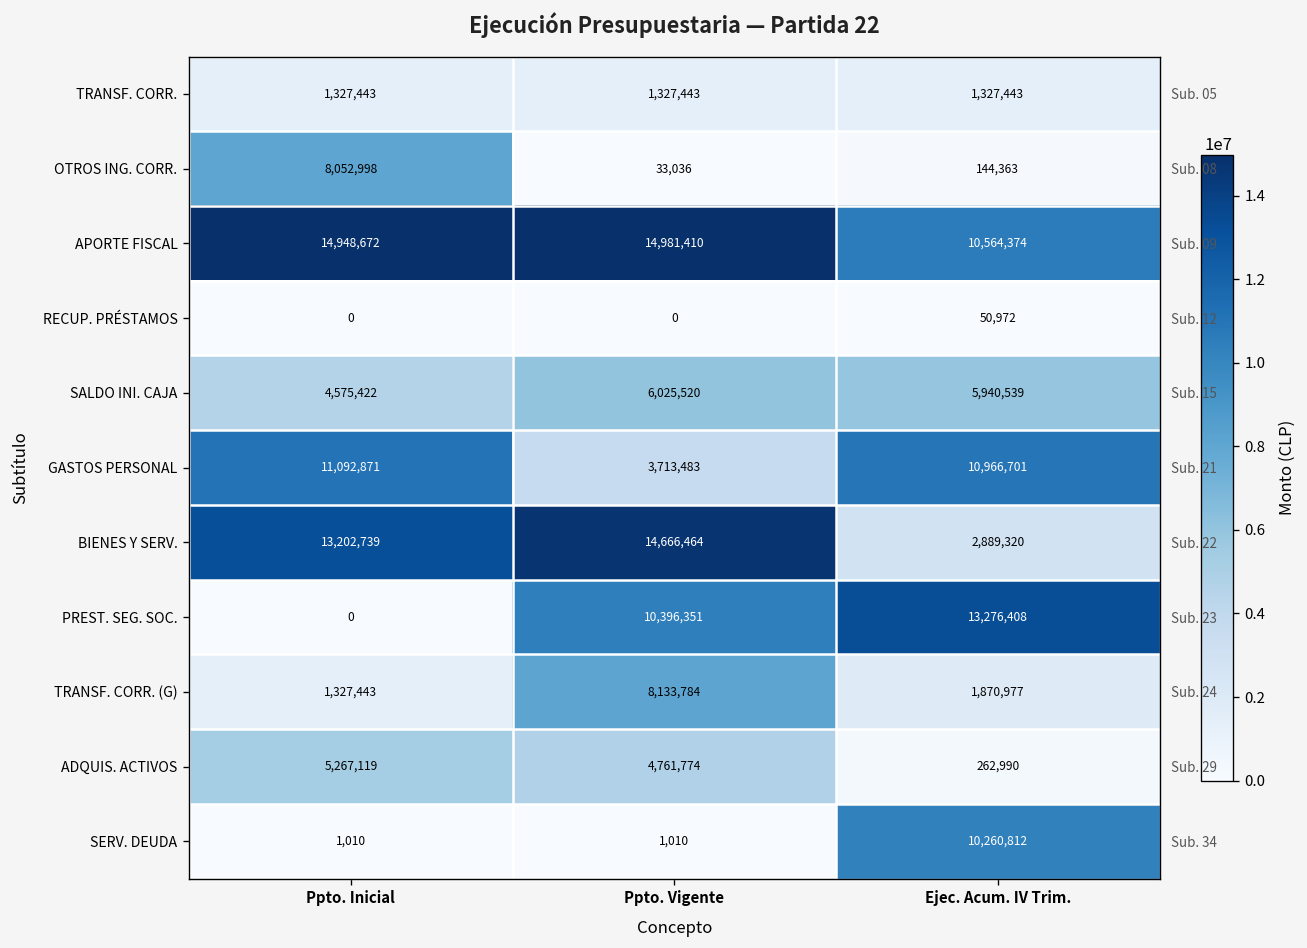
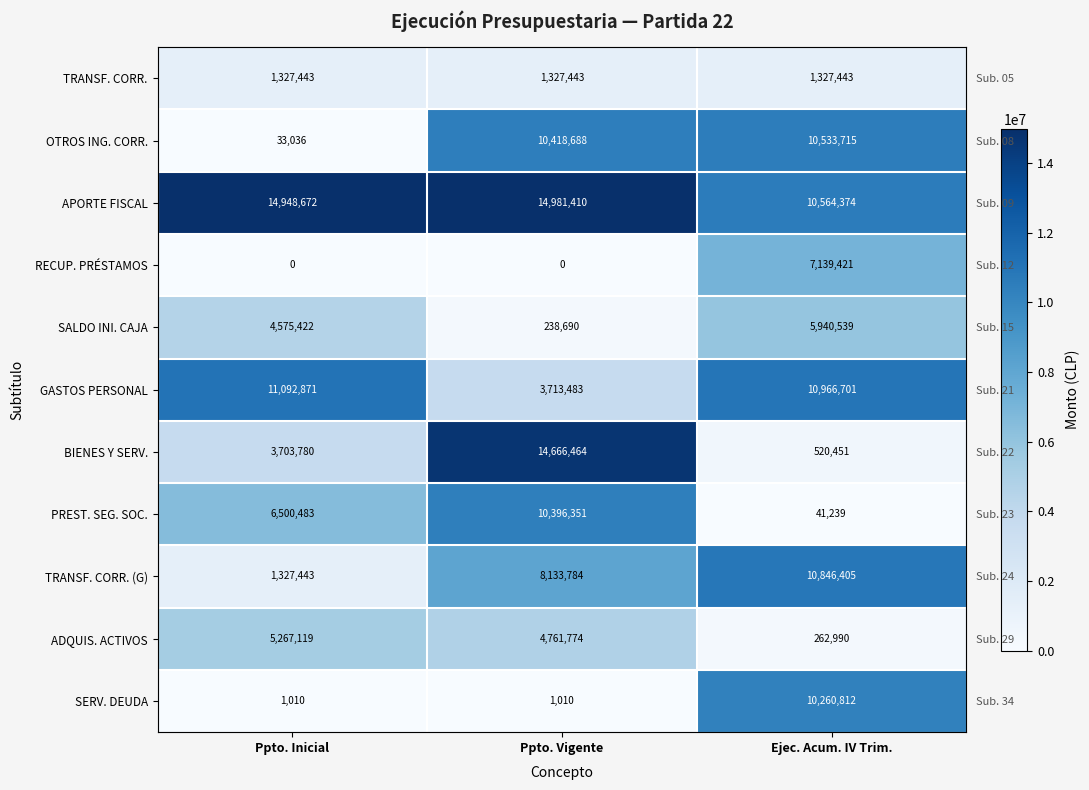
  {
    "TRANSF. CORR.": {
      "Ppto. Inicial": "1,327,443",
      "Ppto. Vigente": "1,327,443",
      "Ejec. Acum. IV Trim.": "1,327,443"
    },
    "OTROS ING. CORR.": {
-     "Ppto. Inicial": "8,052,998",
-     "Ppto. Vigente": "33,036",
-     "Ejec. Acum. IV Trim.": "144,363"
+     "Ppto. Inicial": "33,036",
+     "Ppto. Vigente": "10,418,688",
+     "Ejec. Acum. IV Trim.": "10,533,715"
    },
    "APORTE FISCAL": {
      "Ppto. Inicial": "14,948,672",
      "Ppto. Vigente": "14,981,410",
      "Ejec. Acum. IV Trim.": "10,564,374"
    },
    "RECUP. PRÉSTAMOS": {
      "Ppto. Inicial": "0",
      "Ppto. Vigente": "0",
-     "Ejec. Acum. IV Trim.": "50,972"
+     "Ejec. Acum. IV Trim.": "7,139,421"
    },
    "SALDO INI. CAJA": {
      "Ppto. Inicial": "4,575,422",
-     "Ppto. Vigente": "6,025,520",
+     "Ppto. Vigente": "238,690",
      "Ejec. Acum. IV Trim.": "5,940,539"
    },
    "GASTOS PERSONAL": {
      "Ppto. Inicial": "11,092,871",
      "Ppto. Vigente": "3,713,483",
      "Ejec. Acum. IV Trim.": "10,966,701"
    },
    "BIENES Y SERV.": {
-     "Ppto. Inicial": "13,202,739",
+     "Ppto. Inicial": "3,703,780",
      "Ppto. Vigente": "14,666,464",
-     "Ejec. Acum. IV Trim.": "2,889,320"
+     "Ejec. Acum. IV Trim.": "520,451"
    },
    "PREST. SEG. SOC.": {
-     "Ppto. Inicial": "0",
+     "Ppto. Inicial": "6,500,483",
      "Ppto. Vigente": "10,396,351",
-     "Ejec. Acum. IV Trim.": "13,276,408"
+     "Ejec. Acum. IV Trim.": "41,239"
    },
    "TRANSF. CORR. (G)": {
      "Ppto. Inicial": "1,327,443",
      "Ppto. Vigente": "8,133,784",
-     "Ejec. Acum. IV Trim.": "1,870,977"
+     "Ejec. Acum. IV Trim.": "10,846,405"
    },
    "ADQUIS. ACTIVOS": {
      "Ppto. Inicial": "5,267,119",
      "Ppto. Vigente": "4,761,774",
      "Ejec. Acum. IV Trim.": "262,990"
    },
    "SERV. DEUDA": {
      "Ppto. Inicial": "1,010",
      "Ppto. Vigente": "1,010",
      "Ejec. Acum. IV Trim.": "10,260,812"
    }
  }
